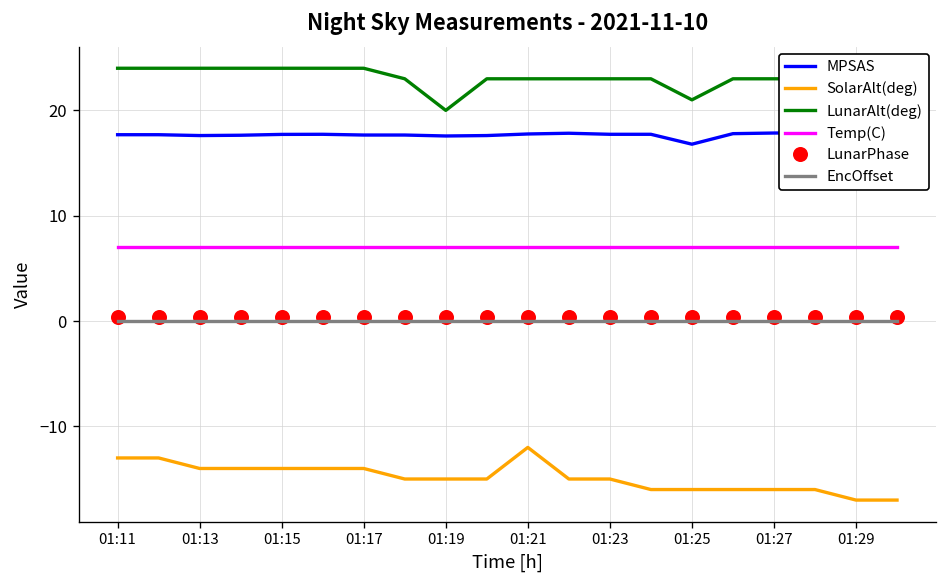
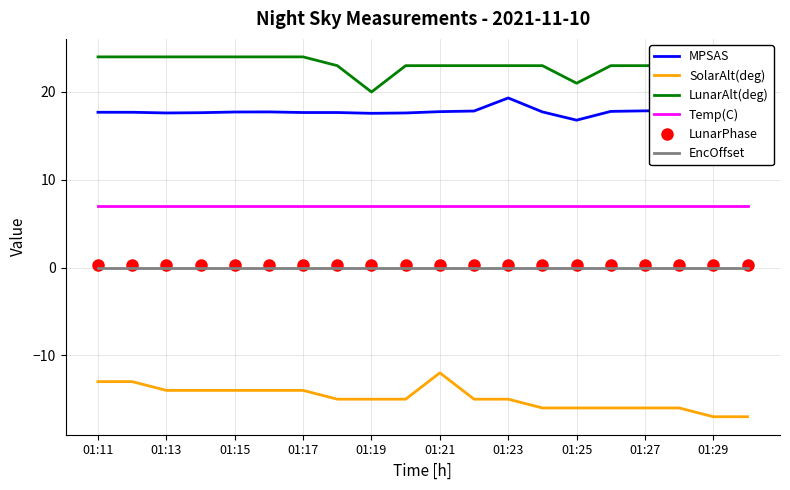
  {
    "MPSAS": {
      "01:11": 18,
      "01:13": 18,
      "01:15": 18,
      "01:17": 18,
      "01:19": 18,
      "01:21": 18,
-     "01:23": 18,
+     "01:23": 19,
      "01:25": 17,
      "01:27": 18
    },
    "SolarAlt(deg)": {
      "01:11": -13,
      "01:13": -14,
      "01:15": -14,
      "01:17": -14,
      "01:19": -15,
      "01:21": -12,
      "01:23": -15,
      "01:25": -16,
      "01:27": -16,
      "01:29": -17
    },
    "LunarAlt(deg)": {
      "01:11": 24,
      "01:13": 24,
      "01:15": 24,
      "01:17": 24,
      "01:19": 20,
      "01:21": 23,
      "01:23": 23,
      "01:25": 21,
      "01:27": 23
    },
    "Temp(C)": {
      "01:11": 7,
      "01:13": 7,
      "01:15": 7,
      "01:17": 7,
      "01:19": 7,
      "01:21": 7,
      "01:23": 7,
      "01:25": 7,
      "01:27": 7,
      "01:29": 7
    },
    "LunarPhase": {
      "01:11": 0,
      "01:13": 0,
      "01:15": 0,
      "01:17": 0,
      "01:19": 0,
      "01:21": 0,
      "01:23": 0,
      "01:25": 0,
      "01:27": 0,
      "01:29": 0
    },
    "EncOffset": {
      "01:11": 0,
      "01:13": 0,
      "01:15": 0,
      "01:17": 0,
      "01:19": 0,
      "01:21": 0,
      "01:23": 0,
      "01:25": 0,
      "01:27": 0,
      "01:29": 0
    }
  }
